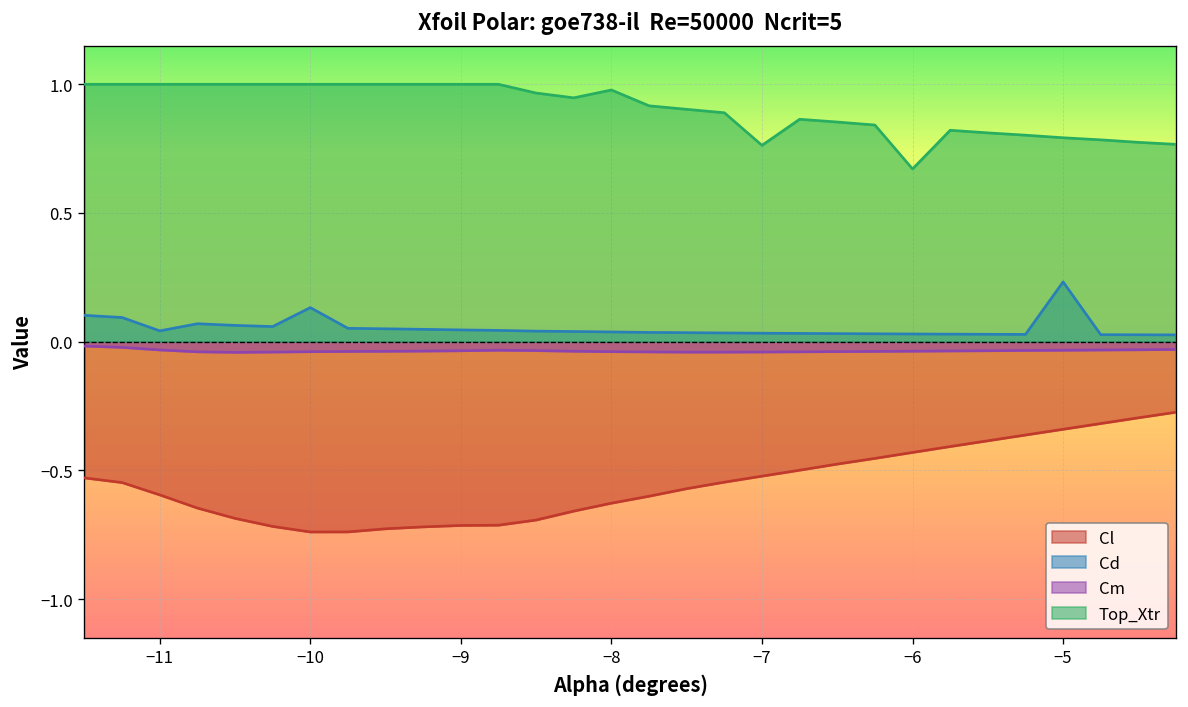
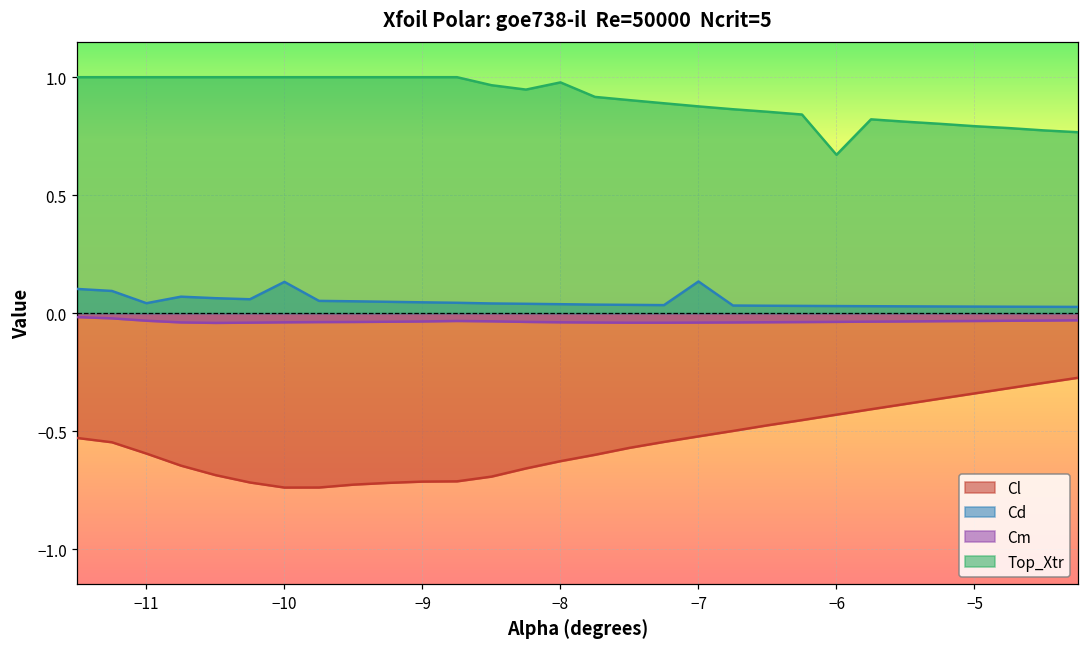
  {
    "Cd": {
      "−11": 0.04,
      "−10": 0.13,
      "−9": 0.05,
      "−8": 0.04,
-     "−7": 0.03,
+     "−7": 0.13,
      "−6": 0.03,
-     "−5": 0.23
+     "−5": 0.03
    },
    "Top_Xtr": {
      "−11": 1.00,
      "−10": 1.00,
      "−9": 1.00,
      "−8": 0.98,
-     "−7": 0.76,
+     "−7": 0.88,
      "−6": 0.67,
      "−5": 0.79
    }
  }
